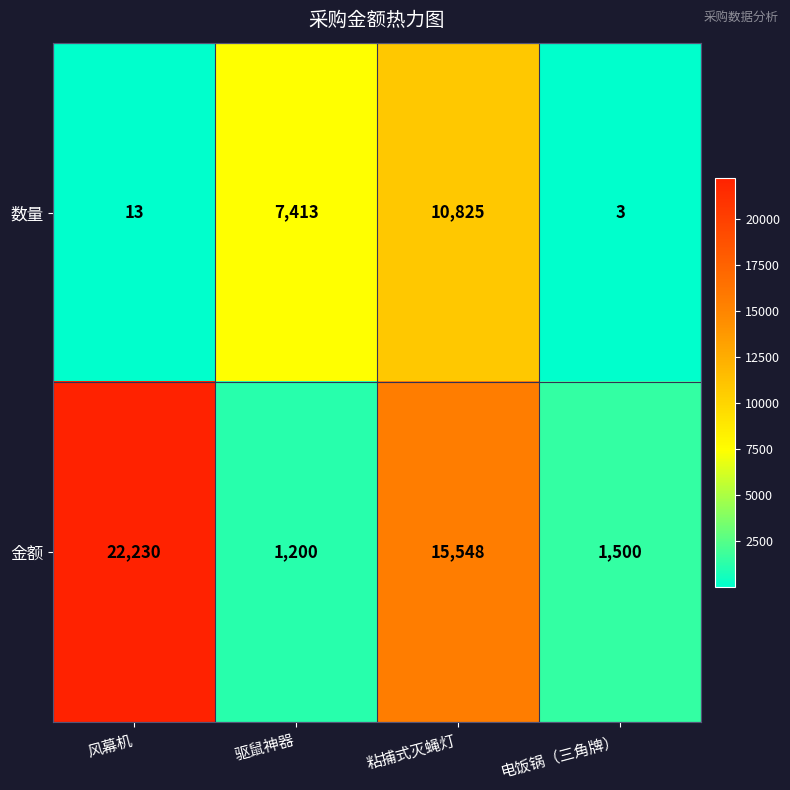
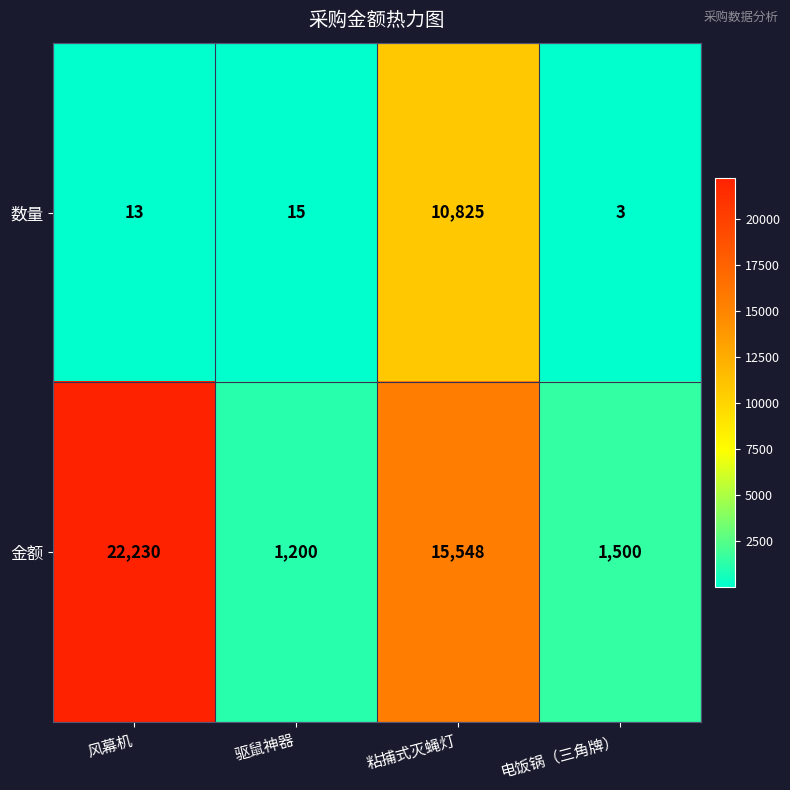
  {
    "数量": {
      "风幕机": "13",
-     "驱鼠神器": "7,413",
+     "驱鼠神器": "15",
      "粘捕式灭蝇灯": "10,825",
      "电饭锅（三角牌）": "3"
    },
    "金额": {
      "风幕机": "22,230",
      "驱鼠神器": "1,200",
      "粘捕式灭蝇灯": "15,548",
      "电饭锅（三角牌）": "1,500"
    }
  }
